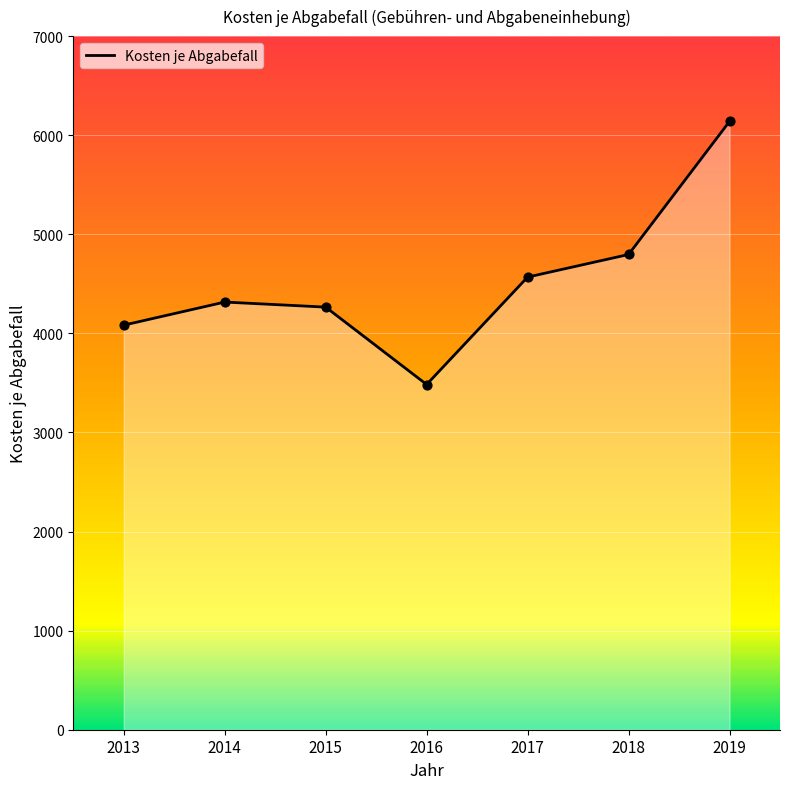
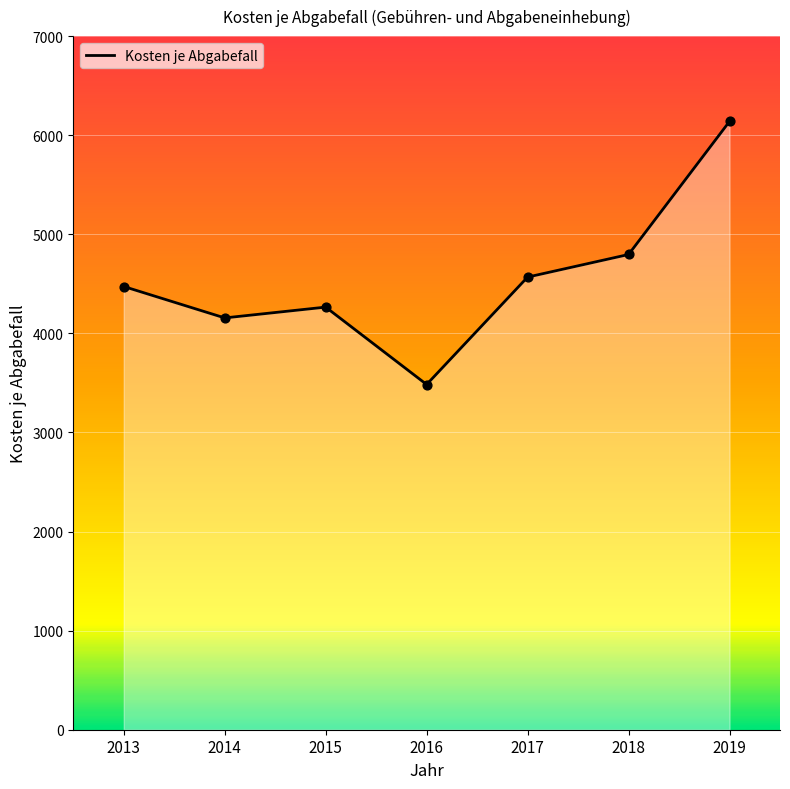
  {
-   "2013": 4100,
-   "2014": 4300,
+   "2013": 4500,
+   "2014": 4200,
    "2015": 4300,
    "2016": 3500,
    "2017": 4600,
    "2018": 4800,
    "2019": 6100
  }
